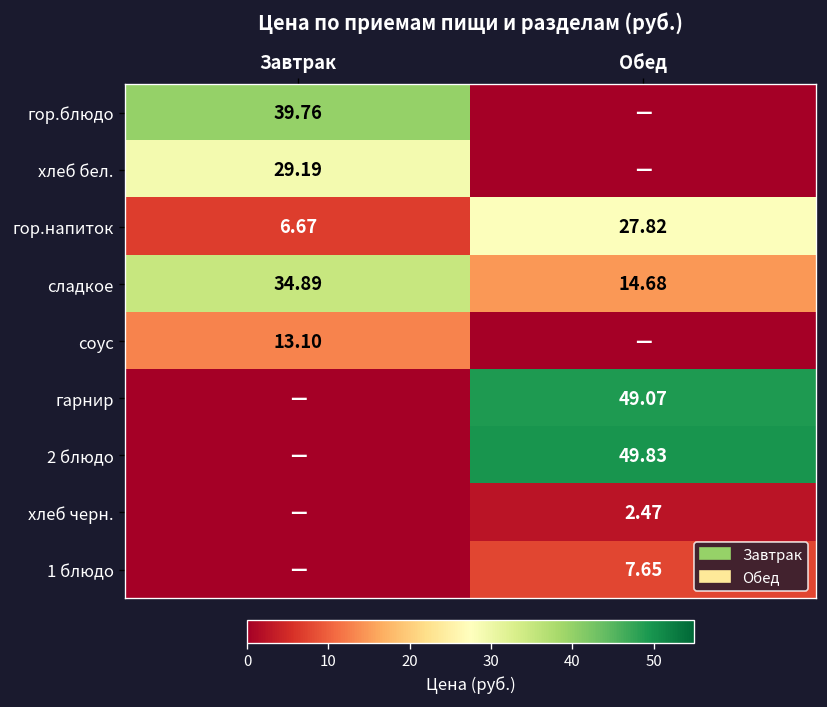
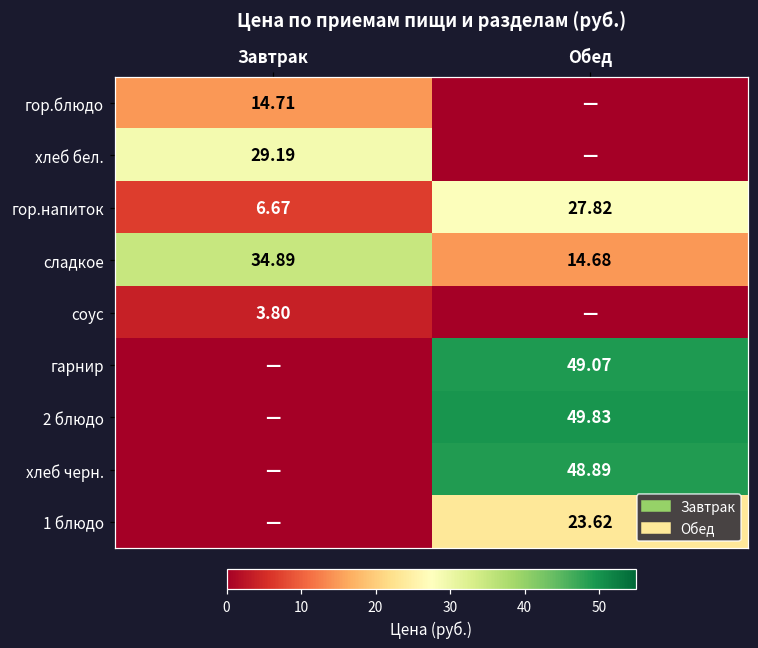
  {
    "гор.блюдо": {
-     "Завтрак": 39.76
+     "Завтрак": 14.71
    },
    "хлеб бел.": {
      "Завтрак": 29.19
    },
    "гор.напиток": {
      "Завтрак": 6.67,
      "Обед": 27.82
    },
    "сладкое": {
      "Завтрак": 34.89,
      "Обед": 14.68
    },
    "соус": {
-     "Завтрак": 13.10
+     "Завтрак": 3.80
    },
    "гарнир": {
      "Обед": 49.07
    },
    "2 блюдо": {
      "Обед": 49.83
    },
    "хлеб черн.": {
-     "Обед": 2.47
+     "Обед": 48.89
    },
    "1 блюдо": {
-     "Обед": 7.65
+     "Обед": 23.62
    }
  }
